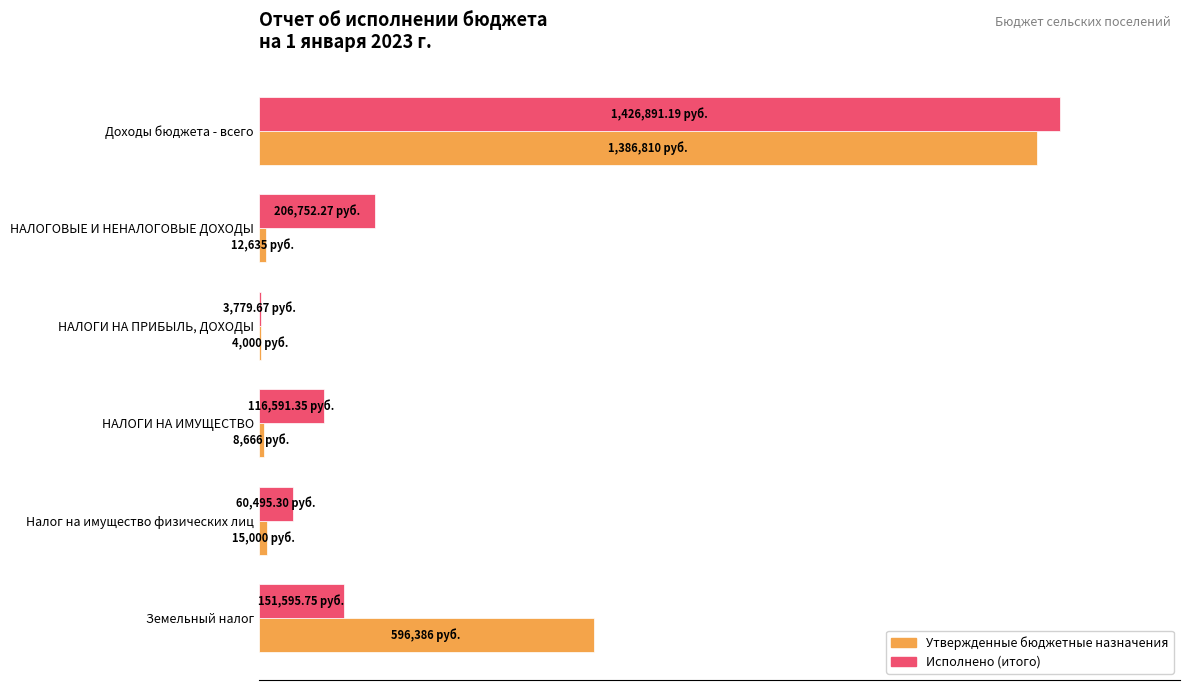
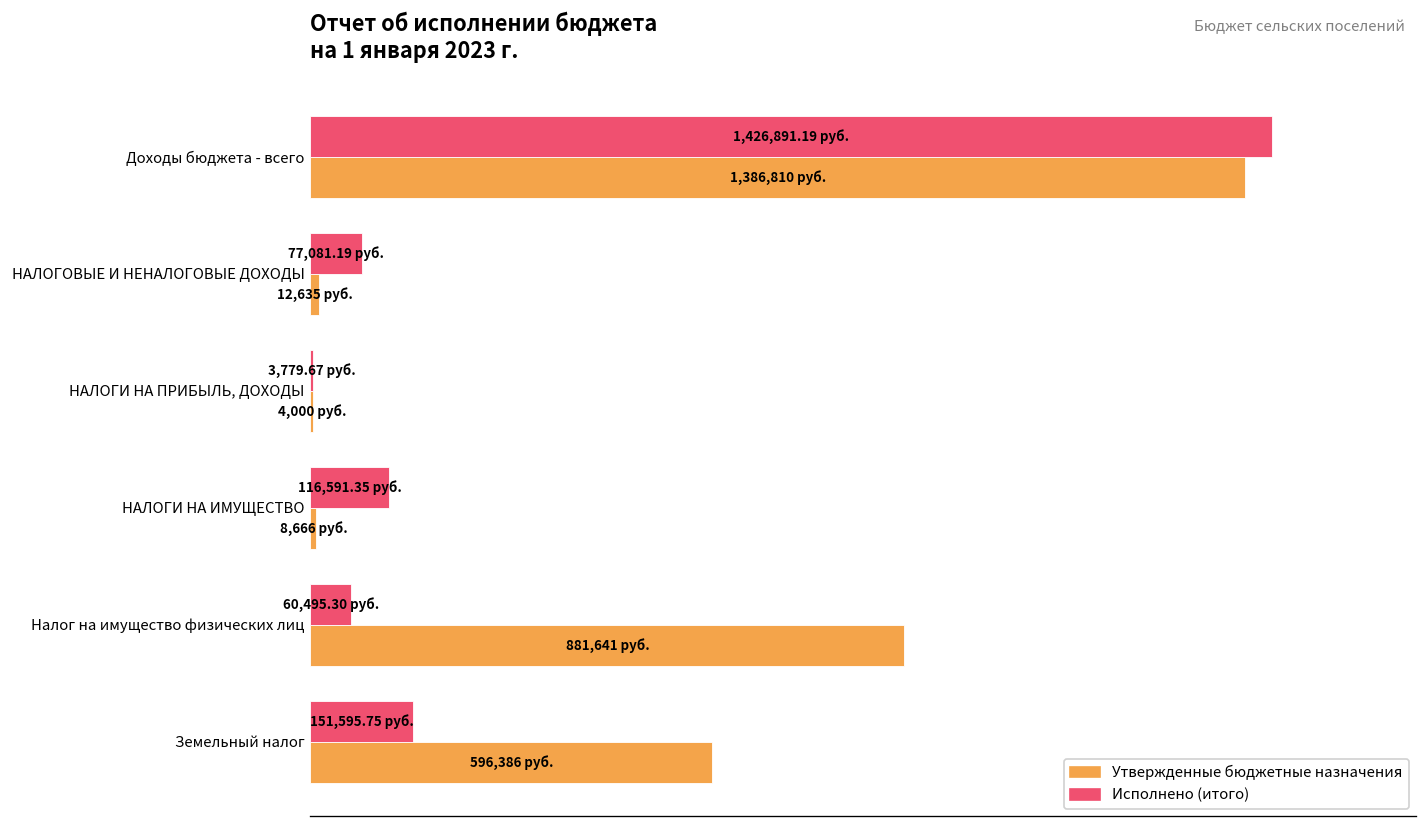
  {
    "Утвержденные бюджетные назначения": {
-     "Налог на имущество физических лиц": "15,000"
+     "Налог на имущество физических лиц": "881,641"
    },
    "Исполнено (итого)": {
-     "НАЛОГОВЫЕ И НЕНАЛОГОВЫЕ ДОХОДЫ": "206,752.27"
+     "НАЛОГОВЫЕ И НЕНАЛОГОВЫЕ ДОХОДЫ": "77,081.19"
    }
  }
